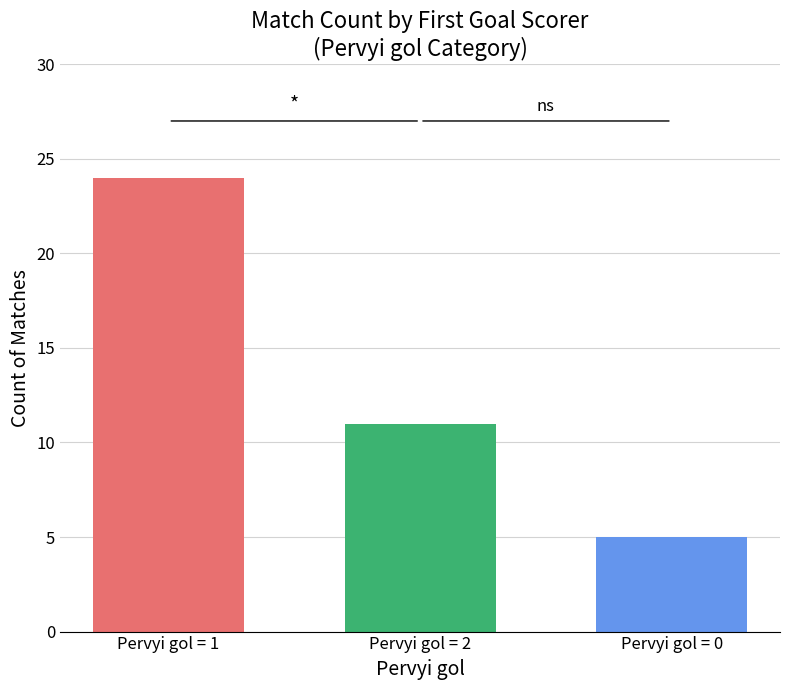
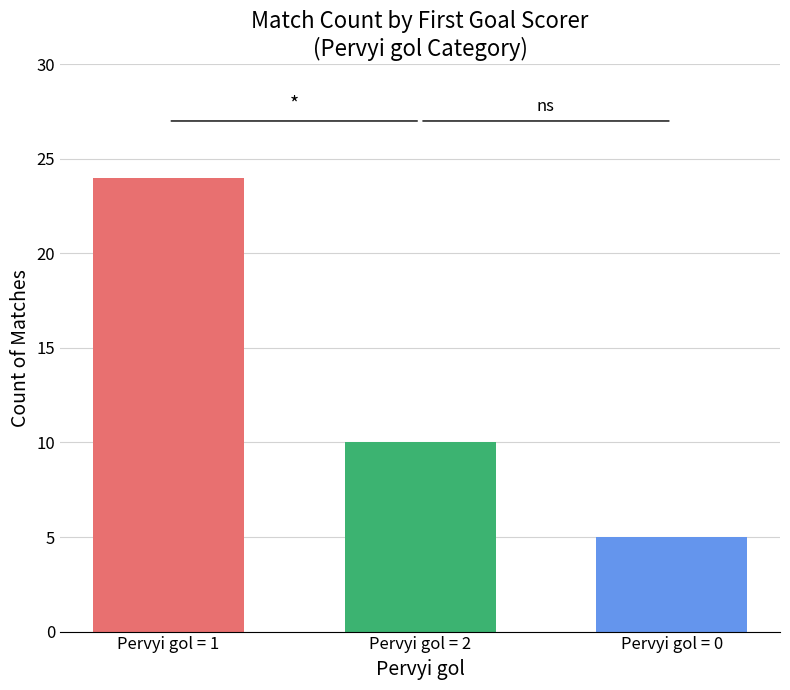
  {
    "Pervyi gol = 1": 24,
-   "Pervyi gol = 2": 11,
+   "Pervyi gol = 2": 10,
    "Pervyi gol = 0": 5
  }
